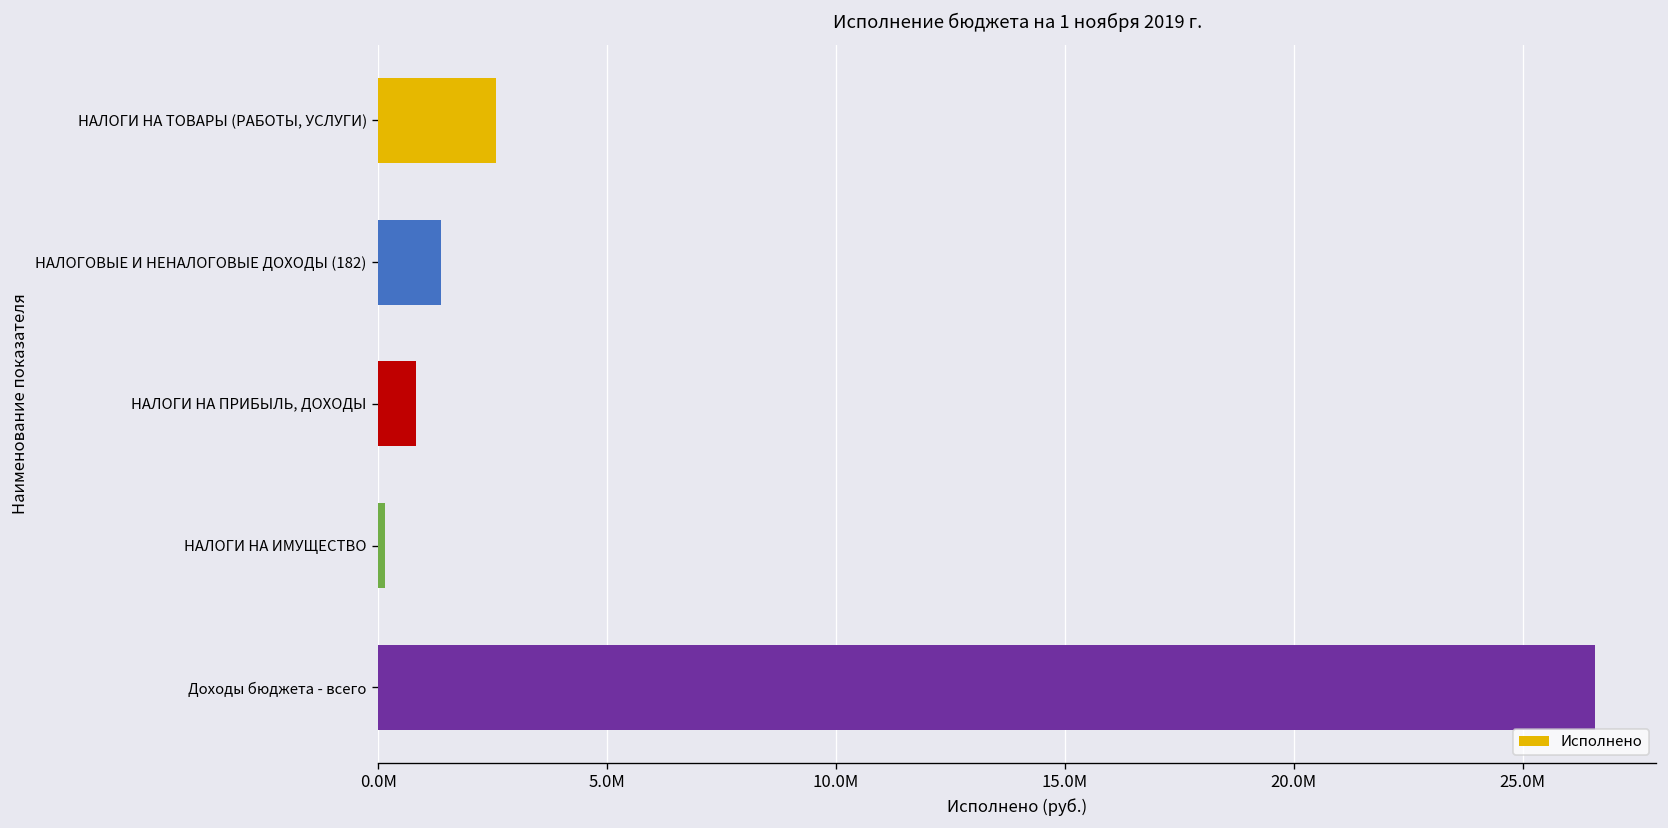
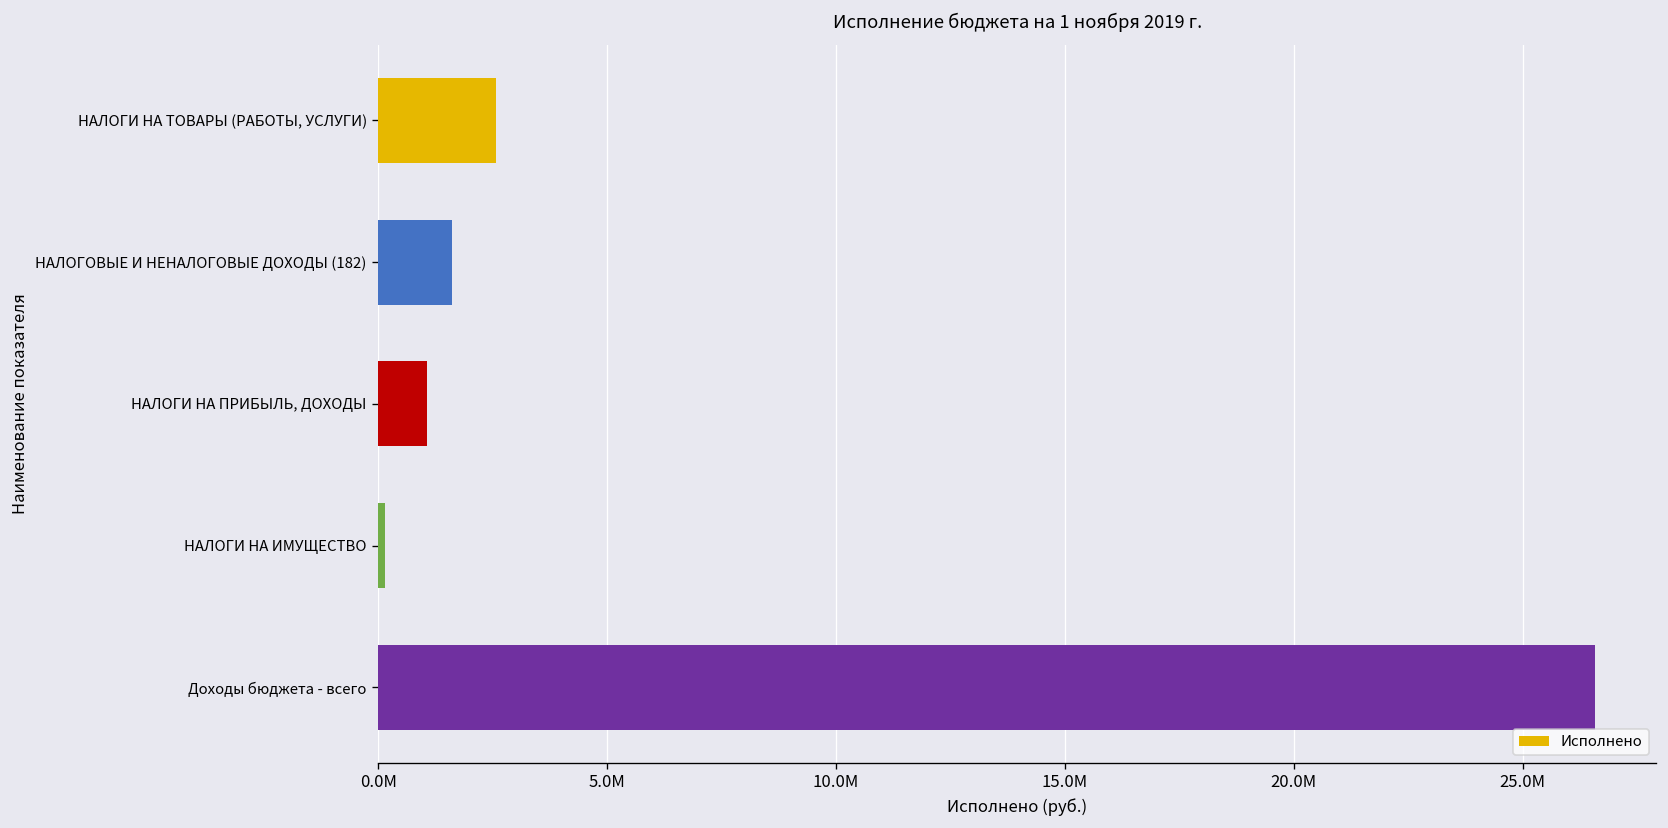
  {
    "НАЛОГИ НА ТОВАРЫ (РАБОТЫ, УСЛУГИ)": "2.6М",
-   "НАЛОГОВЫЕ И НЕНАЛОГОВЫЕ ДОХОДЫ (182)": "1.4М",
-   "НАЛОГИ НА ПРИБЫЛЬ, ДОХОДЫ": "0.8М",
+   "НАЛОГОВЫЕ И НЕНАЛОГОВЫЕ ДОХОДЫ (182)": "1.6М",
+   "НАЛОГИ НА ПРИБЫЛЬ, ДОХОДЫ": "1.1М",
    "НАЛОГИ НА ИМУЩЕСТВО": "0.1М",
    "Доходы бюджета - всего": "26.6М"
  }
